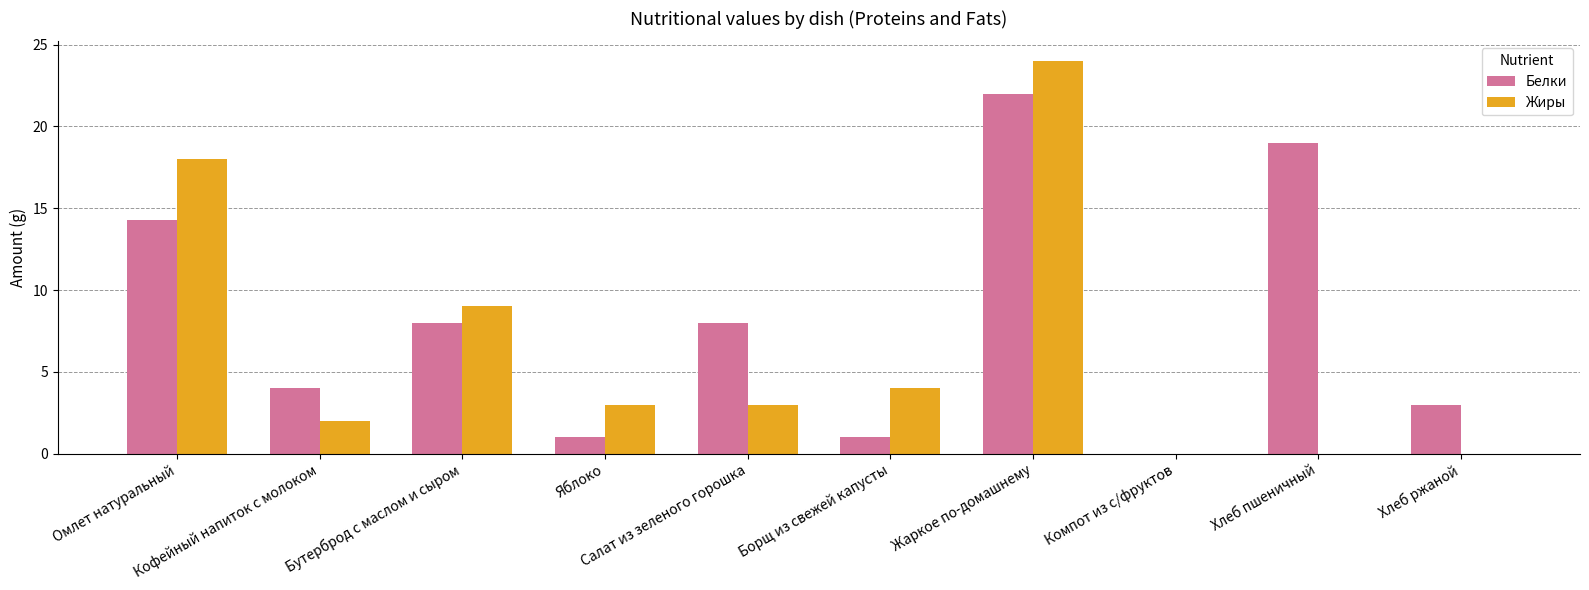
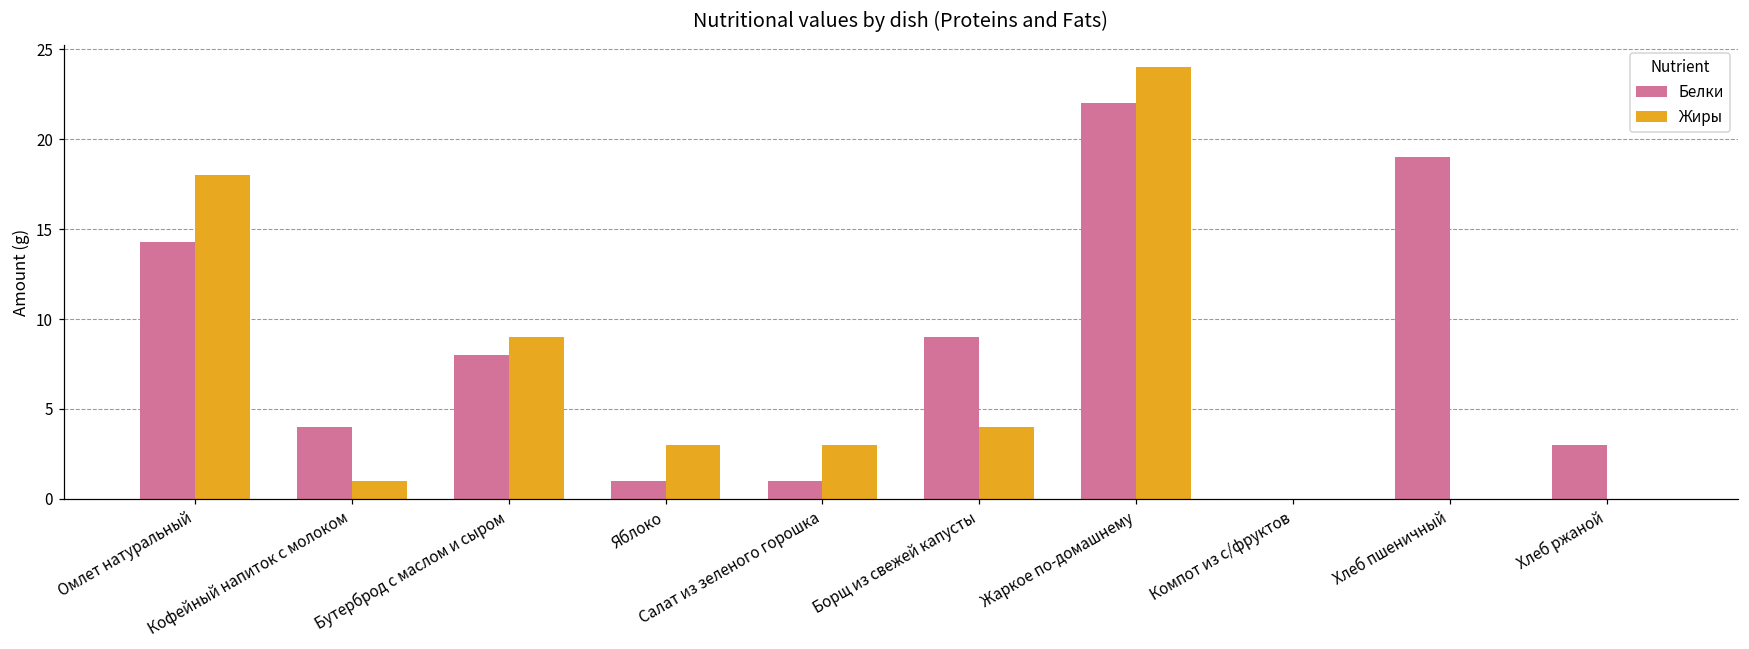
  {
    "Белки": {
      "Омлет натуральный": 14.3,
      "Кофейный напиток с молоком": 4,
      "Бутерброд с маслом и сыром": 8,
      "Яблоко": 1,
-     "Салат из зеленого горошка": 8,
-     "Борщ из свежей капусты": 1,
+     "Салат из зеленого горошка": 1,
+     "Борщ из свежей капусты": 9,
      "Жаркое по-домашнему": 22,
      "Компот из с/фруктов": 0,
      "Хлеб пшеничный": 19,
      "Хлеб ржаной": 3
    },
    "Жиры": {
      "Омлет натуральный": 18,
-     "Кофейный напиток с молоком": 2,
+     "Кофейный напиток с молоком": 1,
      "Бутерброд с маслом и сыром": 9,
      "Яблоко": 3,
      "Салат из зеленого горошка": 3,
      "Борщ из свежей капусты": 4,
      "Жаркое по-домашнему": 24,
      "Компот из с/фруктов": 0,
      "Хлеб пшеничный": 0,
      "Хлеб ржаной": 0
    }
  }
